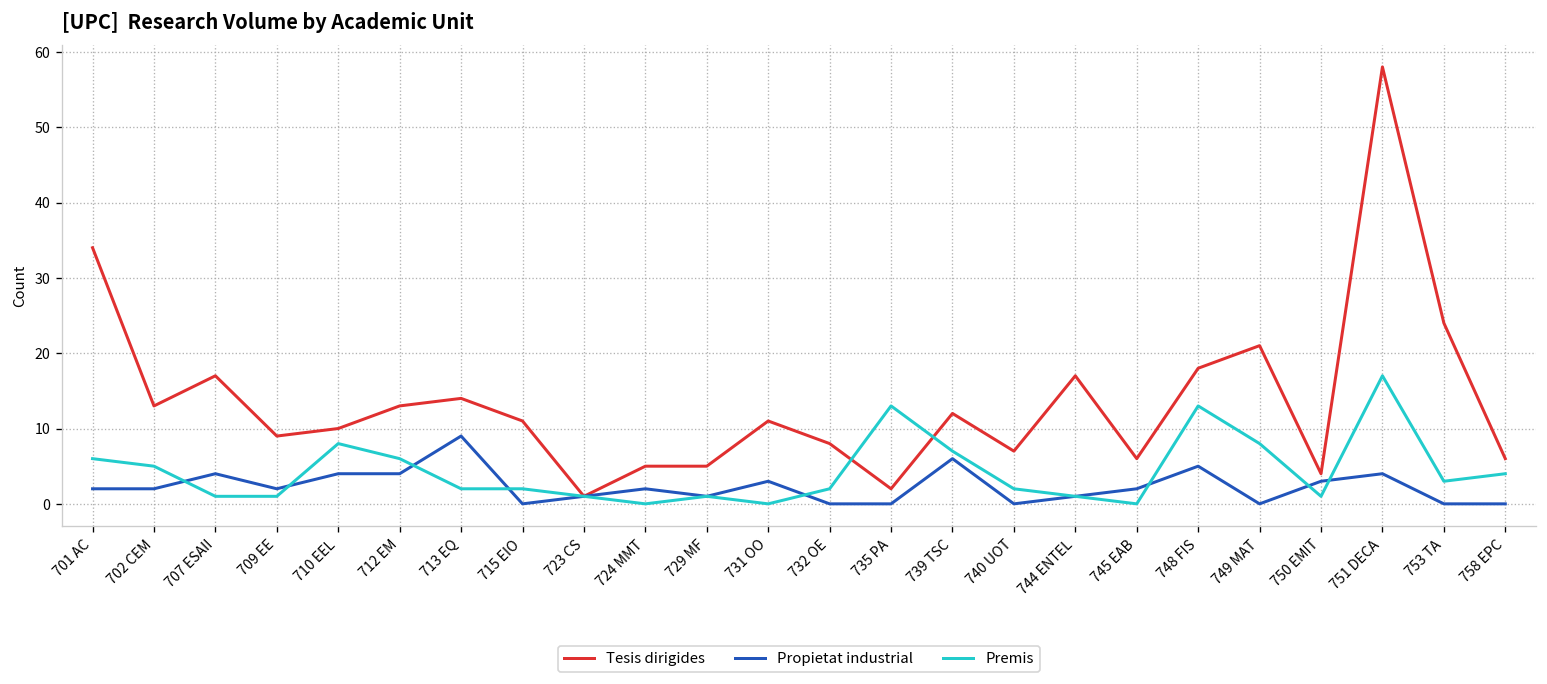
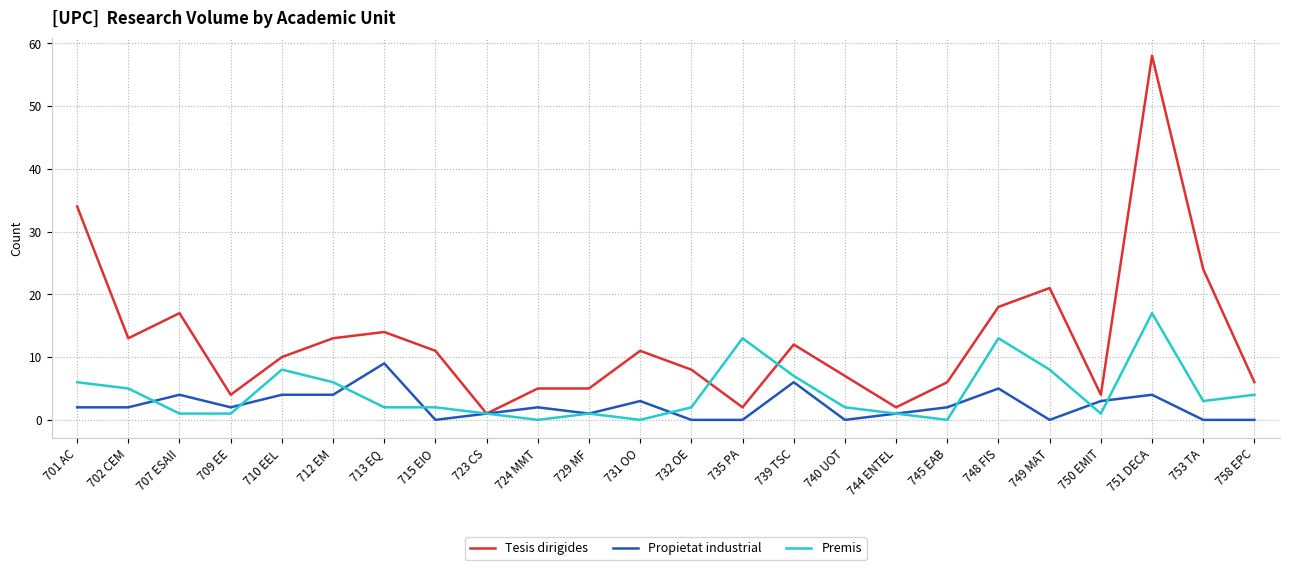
  {
    "Tesis dirigides": {
      "701 AC": 34,
      "702 CEM": 13,
      "707 ESAII": 17,
-     "709 EE": 9,
+     "709 EE": 4,
      "710 EEL": 10,
      "712 EM": 13,
      "713 EQ": 14,
      "715 EIO": 11,
      "724 MMT": 5,
      "729 MF": 5,
      "731 OO": 11,
      "732 OE": 8,
      "735 PA": 2,
      "739 TSC": 12,
      "740 UOT": 7,
-     "744 ENTEL": 17,
+     "744 ENTEL": 2,
      "745 EAB": 6,
      "748 FIS": 18,
      "749 MAT": 21,
      "750 EMIT": 4,
      "751 DECA": 58,
      "753 TA": 24,
      "758 EPC": 6
    },
    "Propietat industrial": {
      "701 AC": 2,
      "702 CEM": 2,
      "707 ESAII": 4,
      "709 EE": 2,
      "710 EEL": 4,
      "712 EM": 4,
      "713 EQ": 9,
      "715 EIO": 0,
      "724 MMT": 2,
      "731 OO": 3,
      "732 OE": 0,
      "735 PA": 0,
      "739 TSC": 6,
      "740 UOT": 0,
      "745 EAB": 2,
      "748 FIS": 5,
      "749 MAT": 0,
      "750 EMIT": 3,
      "751 DECA": 4,
      "753 TA": 0,
      "758 EPC": 0
    },
    "Premis": {
      "701 AC": 6,
      "702 CEM": 5,
      "707 ESAII": 1,
      "709 EE": 1,
      "710 EEL": 8,
      "712 EM": 6,
      "713 EQ": 2,
      "715 EIO": 2,
      "724 MMT": 0,
      "731 OO": 0,
      "732 OE": 2,
      "735 PA": 13,
      "739 TSC": 7,
      "740 UOT": 2,
      "745 EAB": 0,
      "748 FIS": 13,
      "749 MAT": 8,
      "750 EMIT": 1,
      "751 DECA": 17,
      "753 TA": 3,
      "758 EPC": 4
    }
  }
